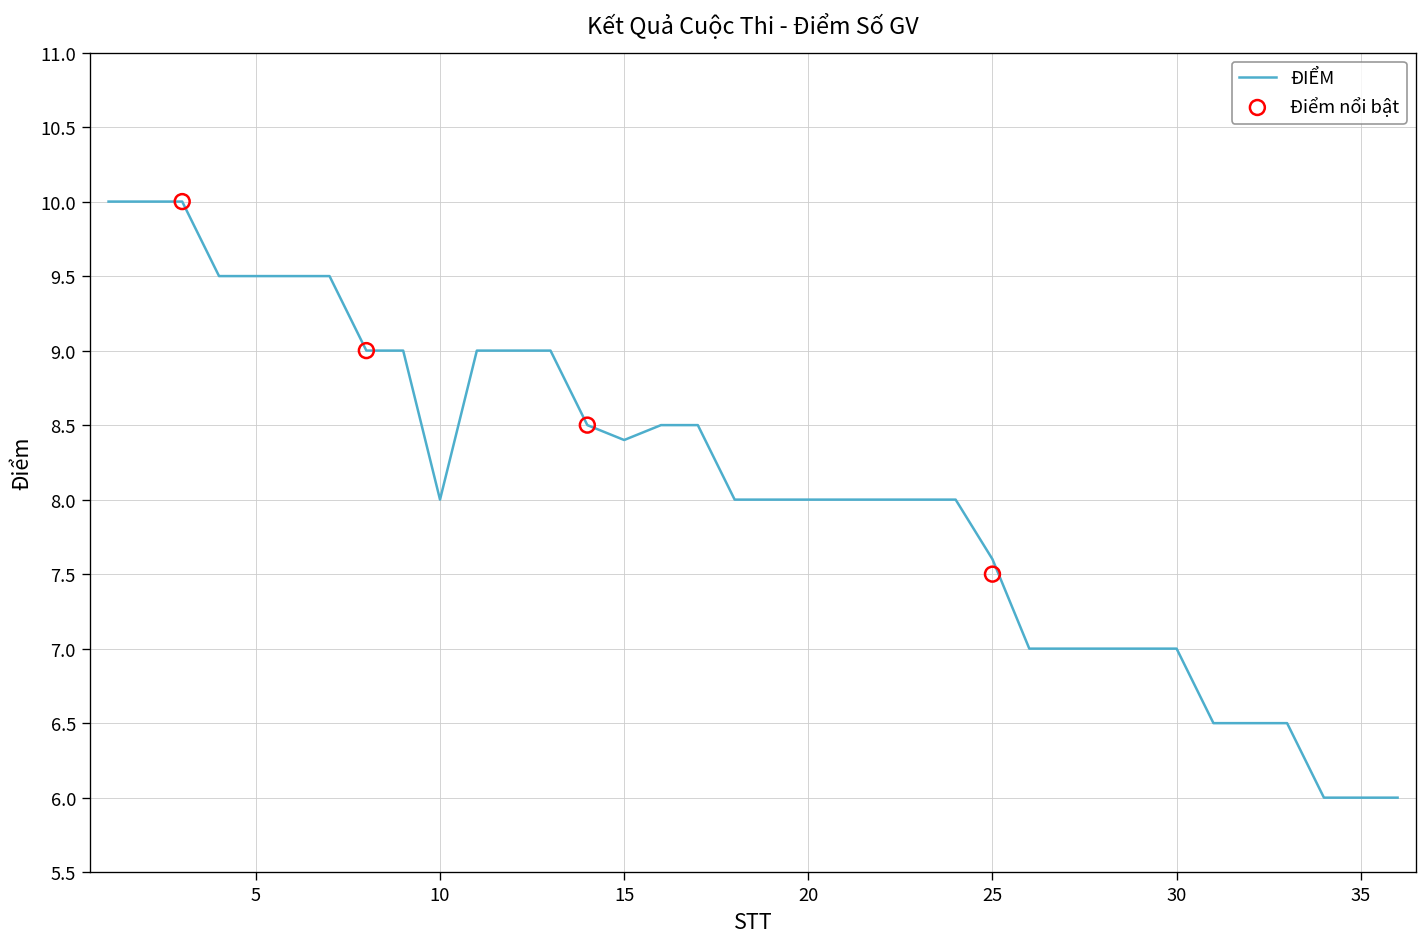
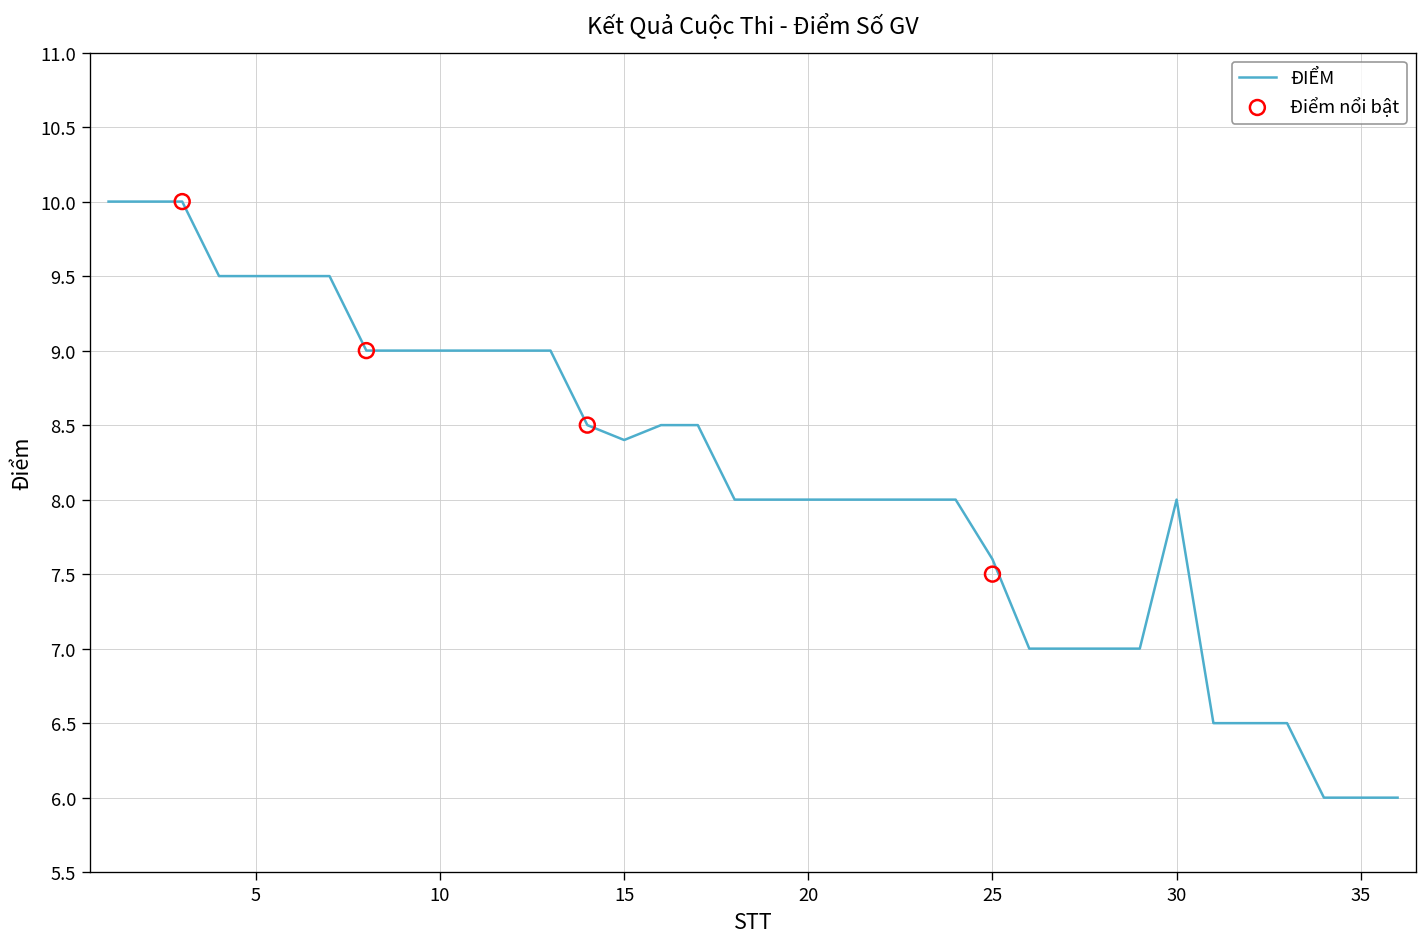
  {
    "ĐIỂM": {
      "5": 9.50,
-     "10": 8,
+     "10": 9,
      "15": 8.40,
      "20": 8,
      "25": 7.60,
-     "30": 7,
+     "30": 8,
      "35": 6
    }
  }
